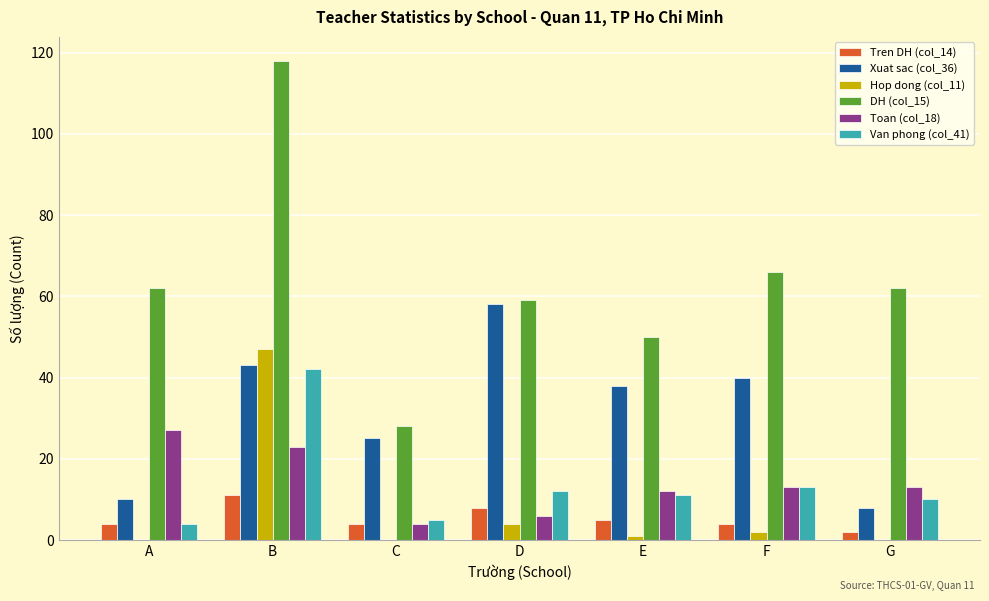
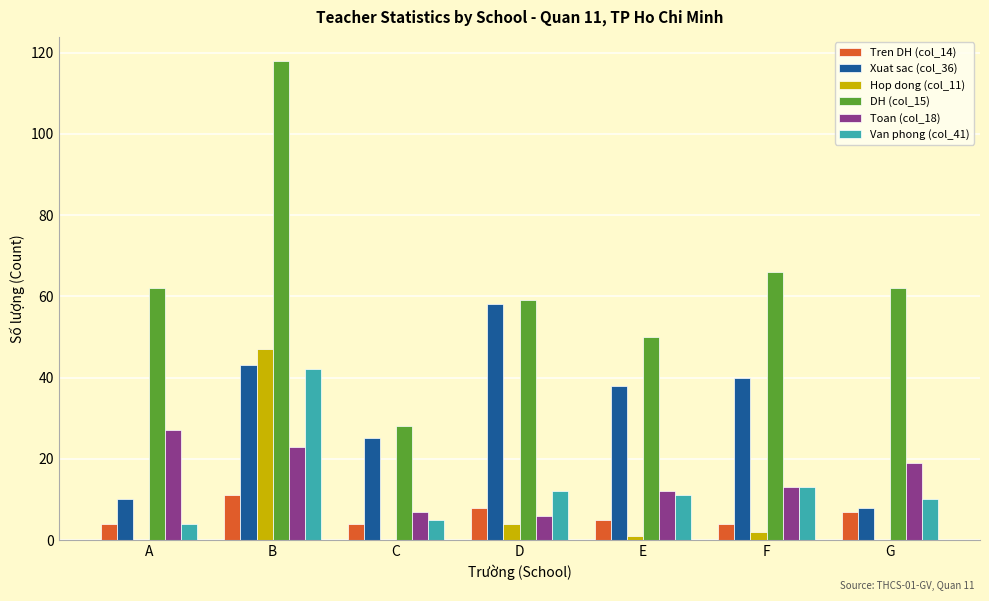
  {
    "Tren DH (col_14)": {
      "A": 4,
      "B": 11,
      "C": 4,
      "D": 8,
      "E": 5,
      "F": 4,
-     "G": 2
+     "G": 7
    },
    "Xuat sac (col_36)": {
      "A": 10,
      "B": 43,
      "C": 25,
      "D": 58,
      "E": 38,
      "F": 40,
      "G": 8
    },
    "Hop dong (col_11)": {
      "A": 0,
      "B": 47,
      "C": 0,
      "D": 4,
      "E": 1,
      "F": 2,
      "G": 0
    },
    "DH (col_15)": {
      "A": 62,
      "B": 118,
      "C": 28,
      "D": 59,
      "E": 50,
      "F": 66,
      "G": 62
    },
    "Toan (col_18)": {
      "A": 27,
      "B": 23,
-     "C": 4,
+     "C": 7,
      "D": 6,
      "E": 12,
      "F": 13,
-     "G": 13
+     "G": 19
    },
    "Van phong (col_41)": {
      "A": 4,
      "B": 42,
      "C": 5,
      "D": 12,
      "E": 11,
      "F": 13,
      "G": 10
    }
  }
